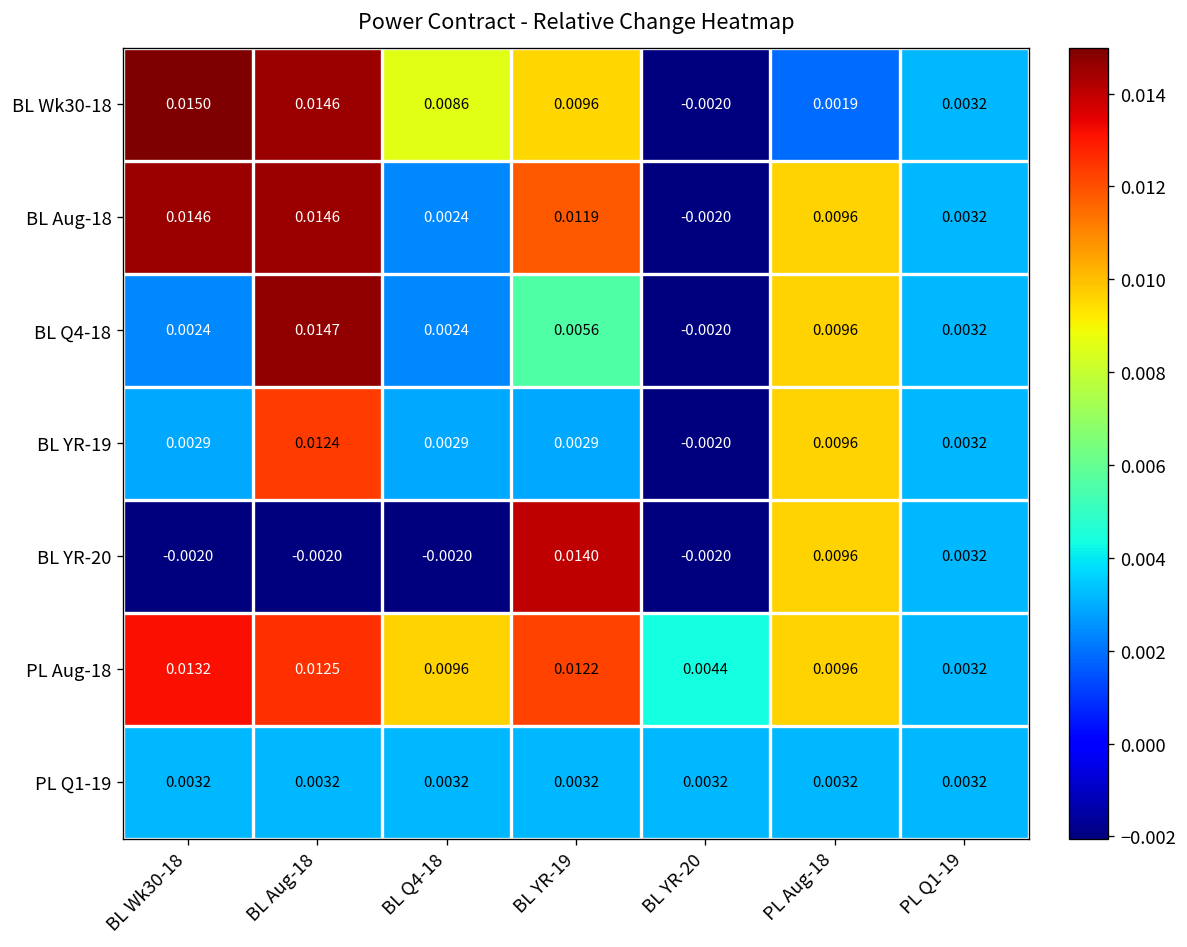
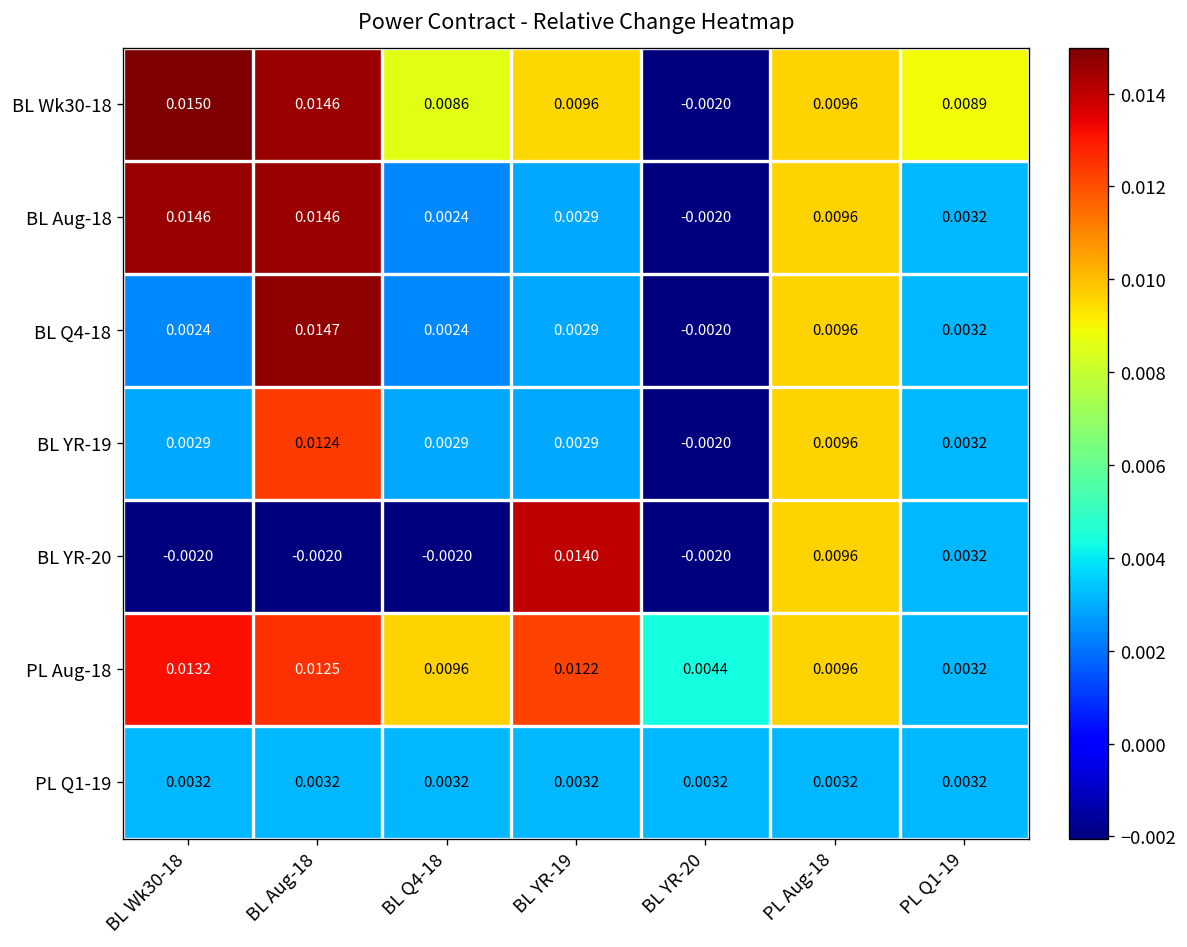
  {
    "BL Wk30-18": {
      "BL Wk30-18": 0.0150,
      "BL Aug-18": 0.0146,
      "BL Q4-18": 0.0086,
      "BL YR-19": 0.0096,
      "BL YR-20": -0.0020,
-     "PL Aug-18": 0.0019,
-     "PL Q1-19": 0.0032
+     "PL Aug-18": 0.0096,
+     "PL Q1-19": 0.0089
    },
    "BL Aug-18": {
      "BL Wk30-18": 0.0146,
      "BL Aug-18": 0.0146,
      "BL Q4-18": 0.0024,
-     "BL YR-19": 0.0119,
+     "BL YR-19": 0.0029,
      "BL YR-20": -0.0020,
      "PL Aug-18": 0.0096,
      "PL Q1-19": 0.0032
    },
    "BL Q4-18": {
      "BL Wk30-18": 0.0024,
      "BL Aug-18": 0.0147,
      "BL Q4-18": 0.0024,
-     "BL YR-19": 0.0056,
+     "BL YR-19": 0.0029,
      "BL YR-20": -0.0020,
      "PL Aug-18": 0.0096,
      "PL Q1-19": 0.0032
    },
    "BL YR-19": {
      "BL Wk30-18": 0.0029,
      "BL Aug-18": 0.0124,
      "BL Q4-18": 0.0029,
      "BL YR-19": 0.0029,
      "BL YR-20": -0.0020,
      "PL Aug-18": 0.0096,
      "PL Q1-19": 0.0032
    },
    "BL YR-20": {
      "BL Wk30-18": -0.0020,
      "BL Aug-18": -0.0020,
      "BL Q4-18": -0.0020,
      "BL YR-19": 0.0140,
      "BL YR-20": -0.0020,
      "PL Aug-18": 0.0096,
      "PL Q1-19": 0.0032
    },
    "PL Aug-18": {
      "BL Wk30-18": 0.0132,
      "BL Aug-18": 0.0125,
      "BL Q4-18": 0.0096,
      "BL YR-19": 0.0122,
      "BL YR-20": 0.0044,
      "PL Aug-18": 0.0096,
      "PL Q1-19": 0.0032
    },
    "PL Q1-19": {
      "BL Wk30-18": 0.0032,
      "BL Aug-18": 0.0032,
      "BL Q4-18": 0.0032,
      "BL YR-19": 0.0032,
      "BL YR-20": 0.0032,
      "PL Aug-18": 0.0032,
      "PL Q1-19": 0.0032
    }
  }
